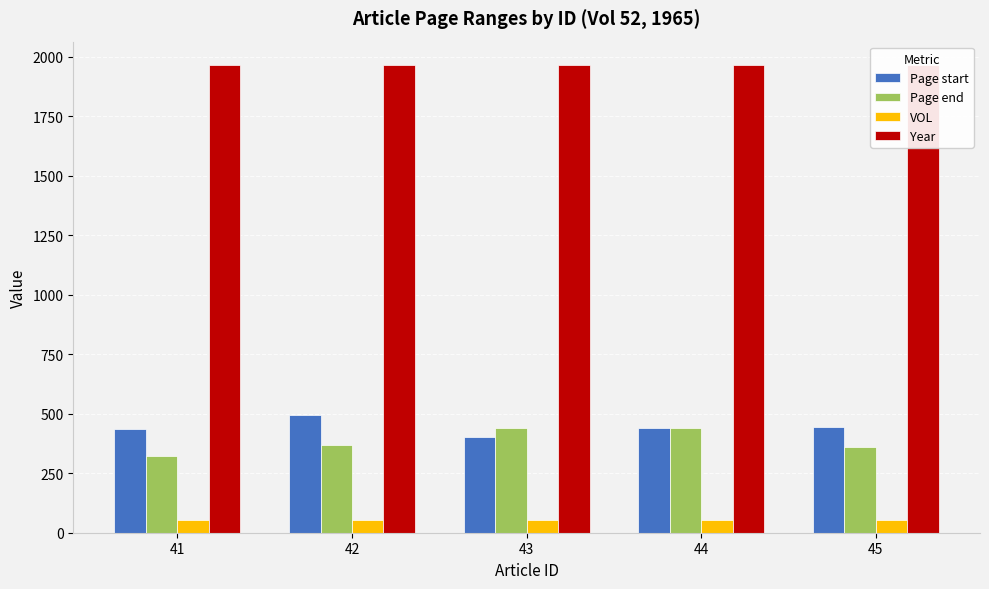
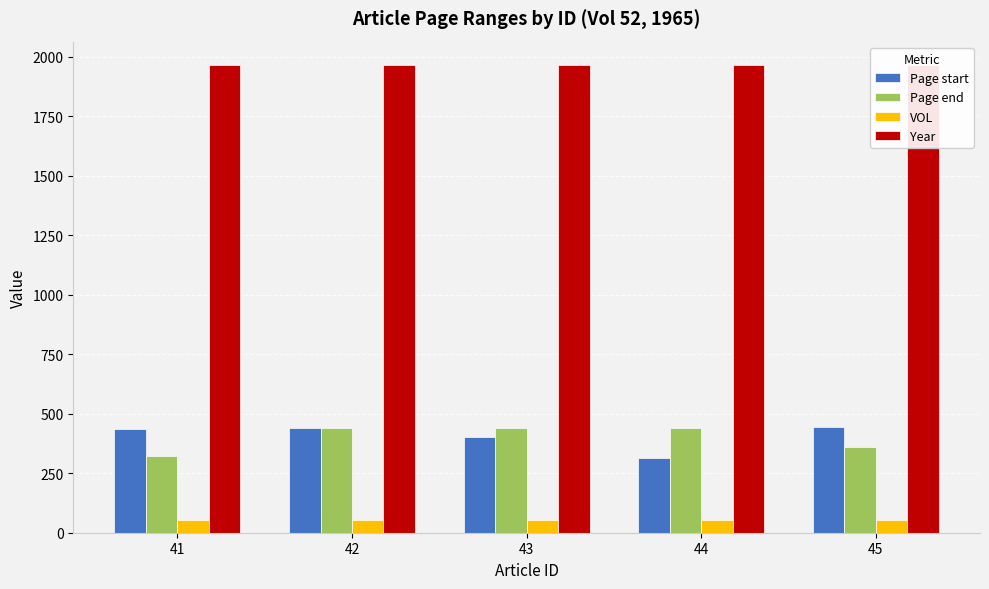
  {
    "Page start": {
      "41": 440,
-     "42": 490,
+     "42": 440,
      "43": 400,
-     "44": 440,
+     "44": 310,
      "45": 440
    },
    "Page end": {
      "41": 320,
-     "42": 370,
+     "42": 440,
      "43": 440,
      "44": 440,
      "45": 360
    },
    "VOL": {
      "41": 50,
      "42": 50,
      "43": 50,
      "44": 50,
      "45": 50
    },
    "Year": {
      "41": 1970,
      "42": 1970,
      "43": 1970,
      "44": 1970
    }
  }
